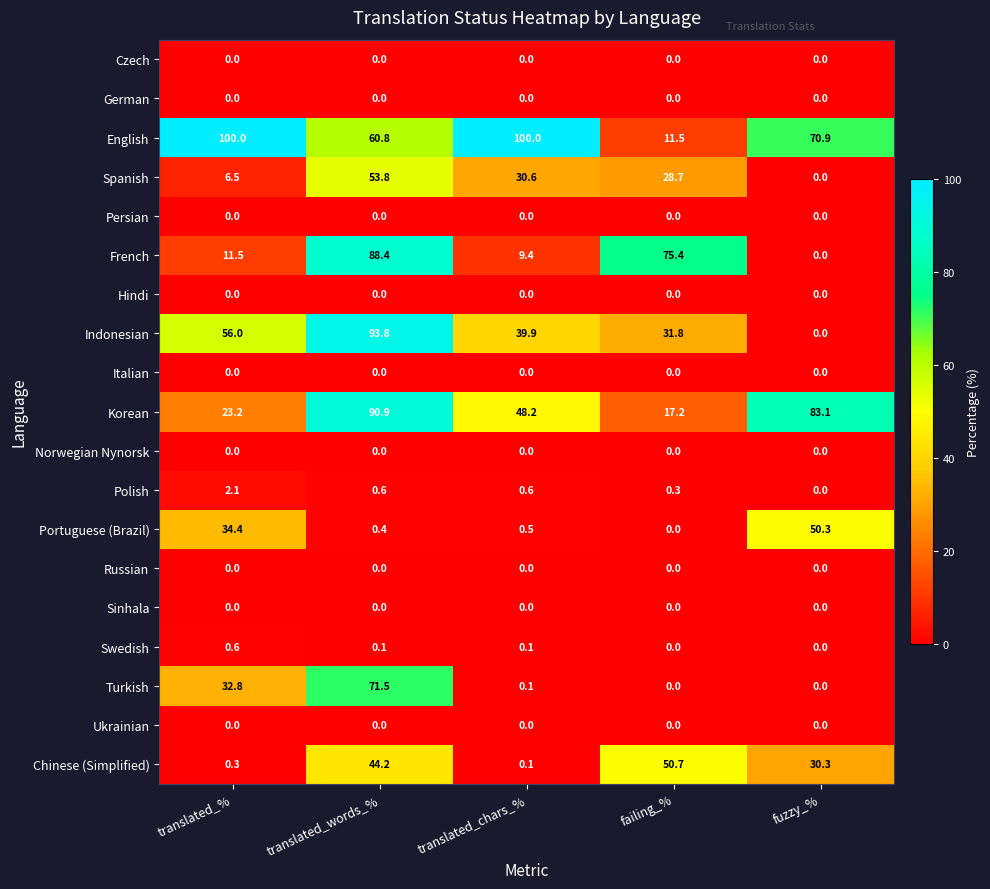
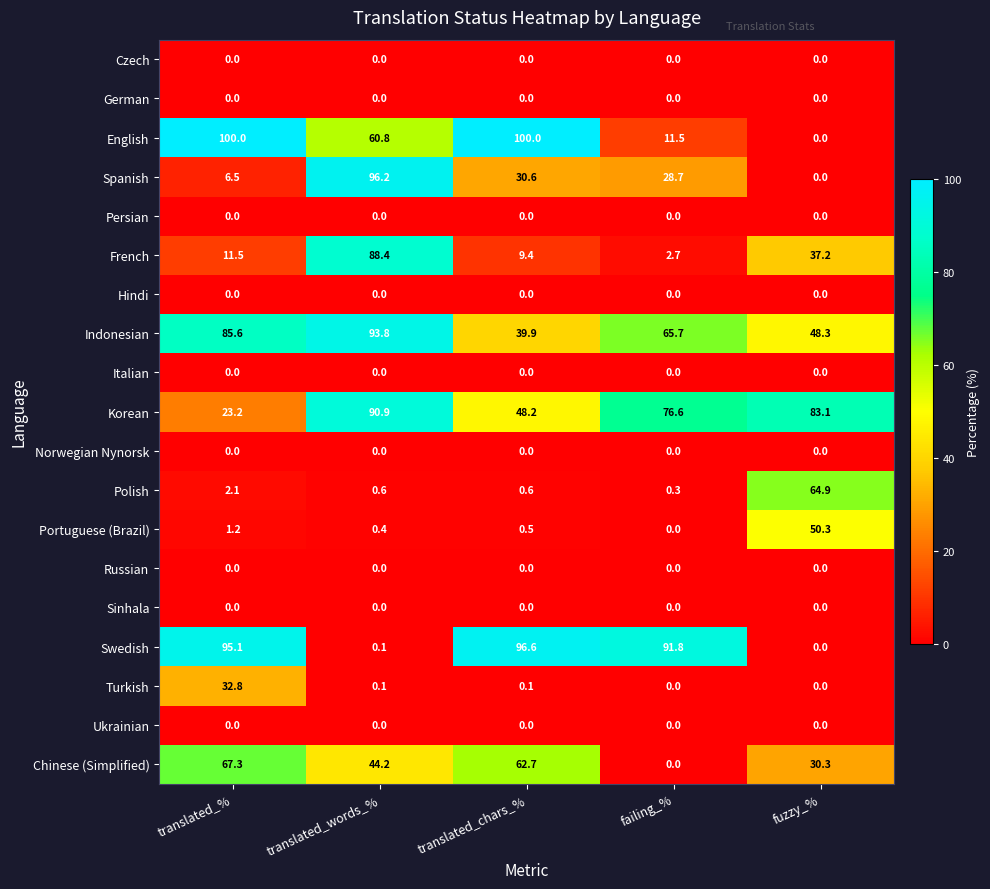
  {
    "Czech": {
      "translated_%": 0.0,
      "translated_words_%": 0.0,
      "translated_chars_%": 0.0,
      "failing_%": 0.0,
      "fuzzy_%": 0.0
    },
    "German": {
      "translated_%": 0.0,
      "translated_words_%": 0.0,
      "translated_chars_%": 0.0,
      "failing_%": 0.0,
      "fuzzy_%": 0.0
    },
    "English": {
      "translated_%": 100.0,
      "translated_words_%": 60.8,
      "translated_chars_%": 100.0,
      "failing_%": 11.5,
-     "fuzzy_%": 70.9
+     "fuzzy_%": 0.0
    },
    "Spanish": {
      "translated_%": 6.5,
-     "translated_words_%": 53.8,
+     "translated_words_%": 96.2,
      "translated_chars_%": 30.6,
      "failing_%": 28.7,
      "fuzzy_%": 0.0
    },
    "Persian": {
      "translated_%": 0.0,
      "translated_words_%": 0.0,
      "translated_chars_%": 0.0,
      "failing_%": 0.0,
      "fuzzy_%": 0.0
    },
    "French": {
      "translated_%": 11.5,
      "translated_words_%": 88.4,
      "translated_chars_%": 9.4,
-     "failing_%": 75.4,
-     "fuzzy_%": 0.0
+     "failing_%": 2.7,
+     "fuzzy_%": 37.2
    },
    "Hindi": {
      "translated_%": 0.0,
      "translated_words_%": 0.0,
      "translated_chars_%": 0.0,
      "failing_%": 0.0,
      "fuzzy_%": 0.0
    },
    "Indonesian": {
-     "translated_%": 56.0,
+     "translated_%": 85.6,
      "translated_words_%": 93.8,
      "translated_chars_%": 39.9,
-     "failing_%": 31.8,
-     "fuzzy_%": 0.0
+     "failing_%": 65.7,
+     "fuzzy_%": 48.3
    },
    "Italian": {
      "translated_%": 0.0,
      "translated_words_%": 0.0,
      "translated_chars_%": 0.0,
      "failing_%": 0.0,
      "fuzzy_%": 0.0
    },
    "Korean": {
      "translated_%": 23.2,
      "translated_words_%": 90.9,
      "translated_chars_%": 48.2,
-     "failing_%": 17.2,
+     "failing_%": 76.6,
      "fuzzy_%": 83.1
    },
    "Norwegian Nynorsk": {
      "translated_%": 0.0,
      "translated_words_%": 0.0,
      "translated_chars_%": 0.0,
      "failing_%": 0.0,
      "fuzzy_%": 0.0
    },
    "Polish": {
      "translated_%": 2.1,
      "translated_words_%": 0.6,
      "translated_chars_%": 0.6,
      "failing_%": 0.3,
-     "fuzzy_%": 0.0
+     "fuzzy_%": 64.9
    },
    "Portuguese (Brazil)": {
-     "translated_%": 34.4,
+     "translated_%": 1.2,
      "translated_words_%": 0.4,
      "translated_chars_%": 0.5,
      "failing_%": 0.0,
      "fuzzy_%": 50.3
    },
    "Russian": {
      "translated_%": 0.0,
      "translated_words_%": 0.0,
      "translated_chars_%": 0.0,
      "failing_%": 0.0,
      "fuzzy_%": 0.0
    },
    "Sinhala": {
      "translated_%": 0.0,
      "translated_words_%": 0.0,
      "translated_chars_%": 0.0,
      "failing_%": 0.0,
      "fuzzy_%": 0.0
    },
    "Swedish": {
-     "translated_%": 0.6,
+     "translated_%": 95.1,
      "translated_words_%": 0.1,
-     "translated_chars_%": 0.1,
-     "failing_%": 0.0,
+     "translated_chars_%": 96.6,
+     "failing_%": 91.8,
      "fuzzy_%": 0.0
    },
    "Turkish": {
      "translated_%": 32.8,
-     "translated_words_%": 71.5,
+     "translated_words_%": 0.1,
      "translated_chars_%": 0.1,
      "failing_%": 0.0,
      "fuzzy_%": 0.0
    },
    "Ukrainian": {
      "translated_%": 0.0,
      "translated_words_%": 0.0,
      "translated_chars_%": 0.0,
      "failing_%": 0.0,
      "fuzzy_%": 0.0
    },
    "Chinese (Simplified)": {
-     "translated_%": 0.3,
+     "translated_%": 67.3,
      "translated_words_%": 44.2,
-     "translated_chars_%": 0.1,
-     "failing_%": 50.7,
+     "translated_chars_%": 62.7,
+     "failing_%": 0.0,
      "fuzzy_%": 30.3
    }
  }
